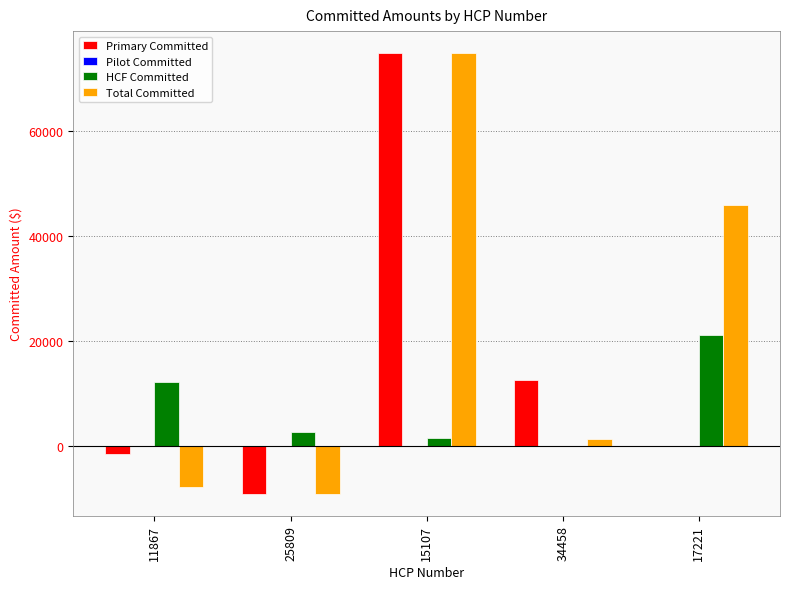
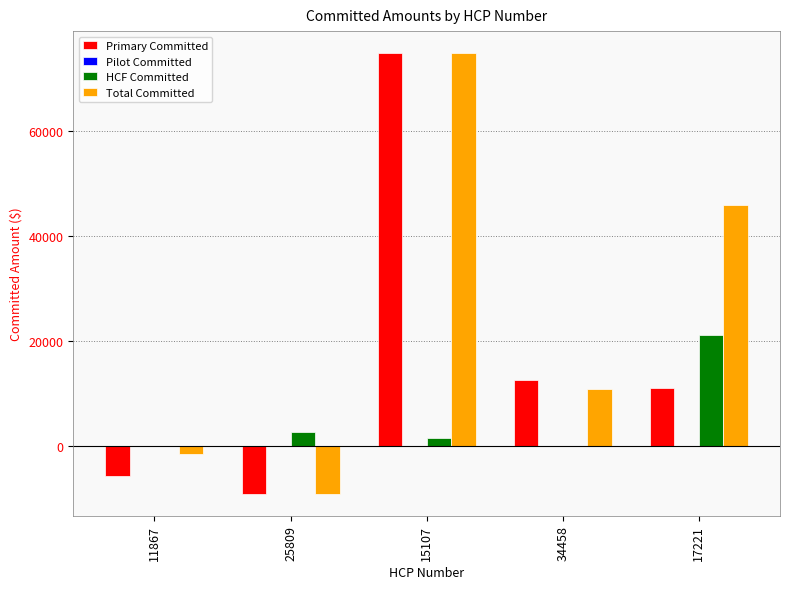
  {
    "Primary Committed": {
-     "11867": -2000,
+     "11867": -6000,
      "25809": -9000,
      "15107": 75000,
      "34458": 13000,
-     "17221": 0
+     "17221": 11000
    },
    "Pilot Committed": {
      "11867": 0,
      "25809": 0,
      "15107": 0,
      "34458": 0,
      "17221": 0
    },
    "HCF Committed": {
-     "11867": 12000,
+     "11867": 0,
      "25809": 3000,
      "15107": 2000,
      "34458": 0,
      "17221": 21000
    },
    "Total Committed": {
-     "11867": -8000,
+     "11867": -2000,
      "25809": -9000,
      "15107": 75000,
-     "34458": 1000,
+     "34458": 11000,
      "17221": 46000
    }
  }
